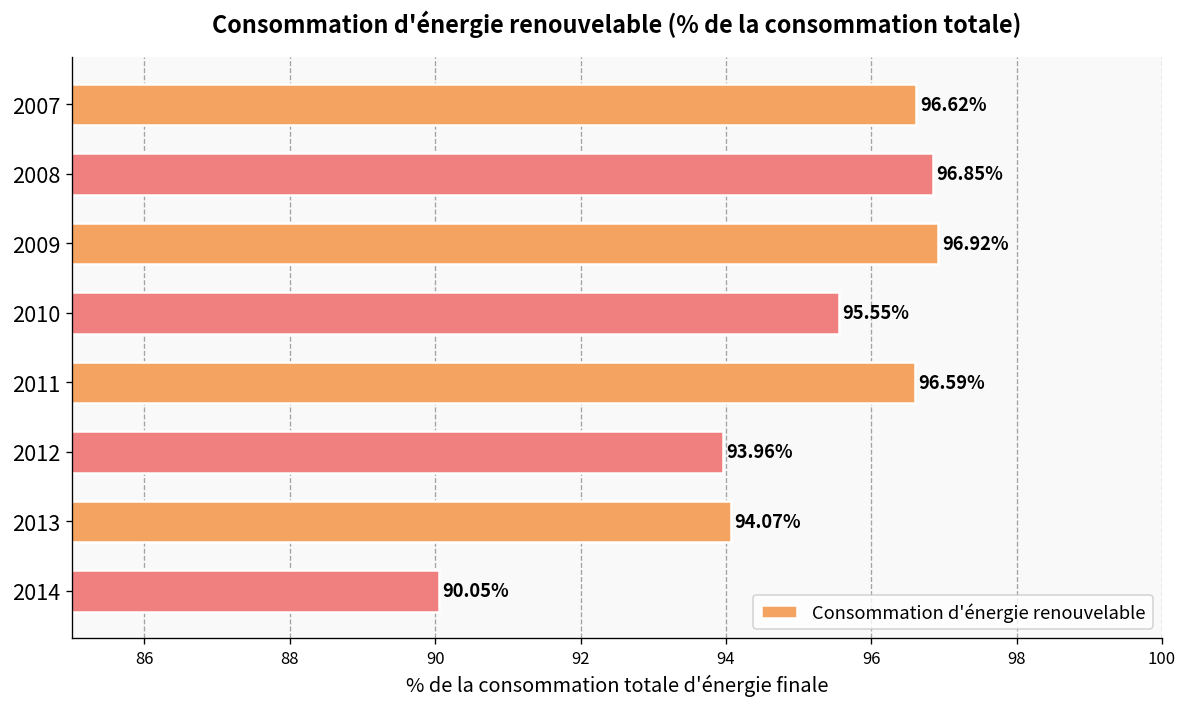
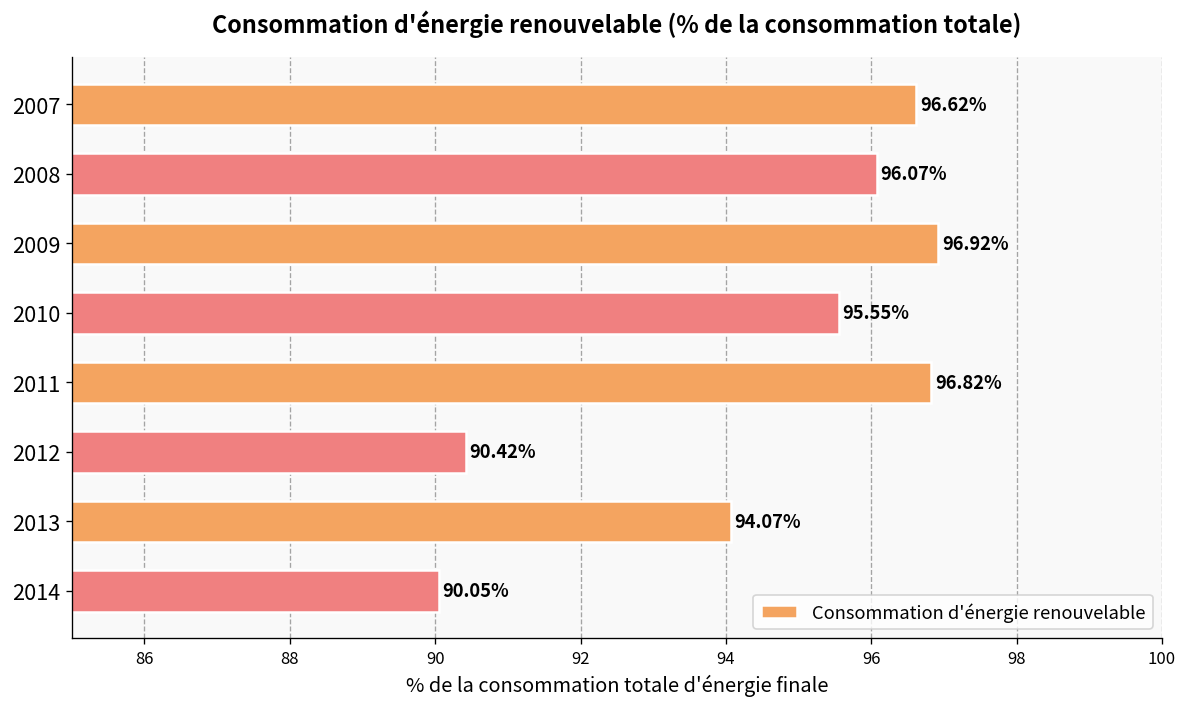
  {
    "2007": "96.62%",
-   "2008": "96.85%",
+   "2008": "96.07%",
    "2009": "96.92%",
    "2010": "95.55%",
-   "2011": "96.59%",
-   "2012": "93.96%",
+   "2011": "96.82%",
+   "2012": "90.42%",
    "2013": "94.07%",
    "2014": "90.05%"
  }
